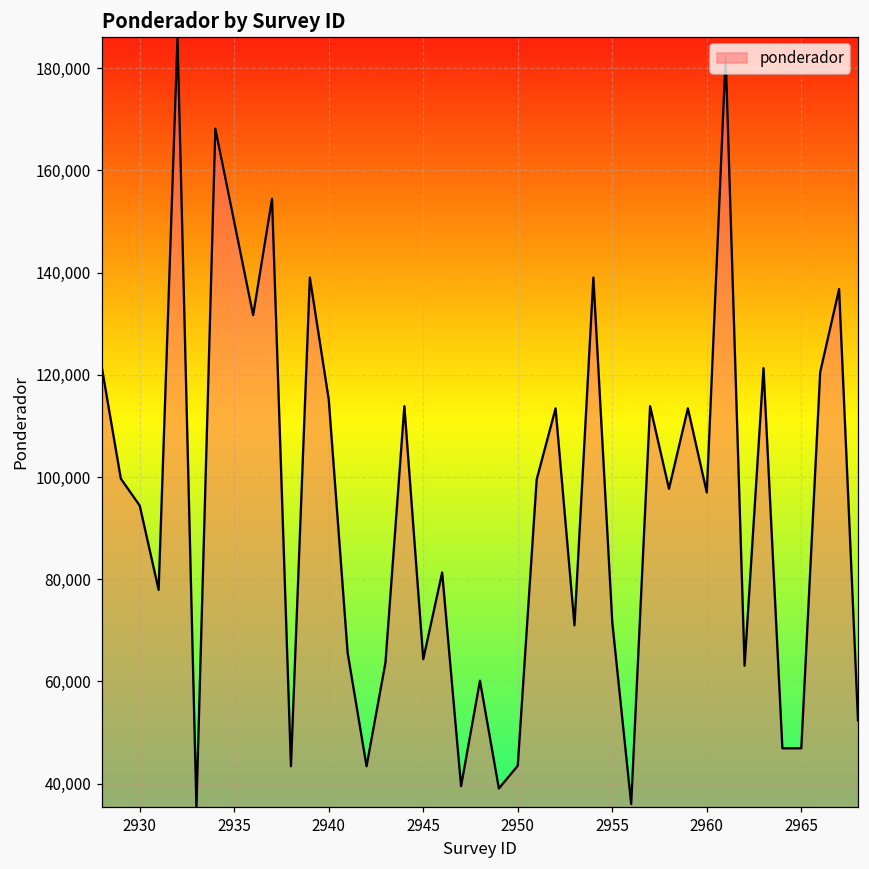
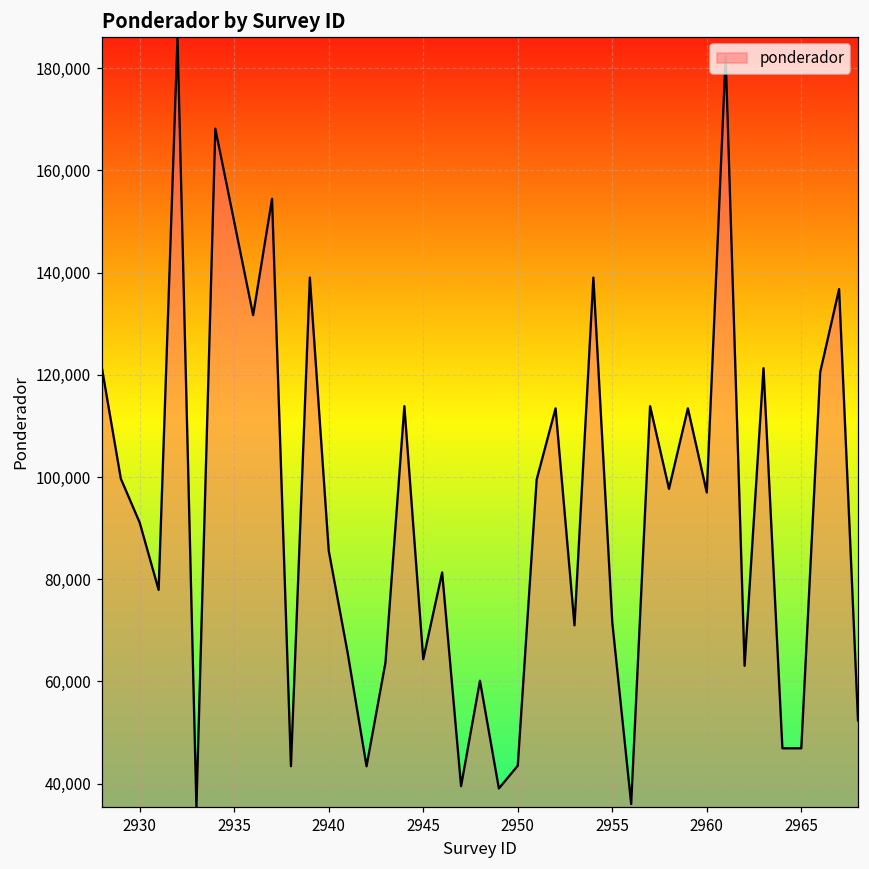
  {
-   "2930": "94,000",
-   "2940": "115,000",
+   "2930": "91,000",
+   "2940": "86,000",
    "2945": "64,000",
    "2950": "44,000",
    "2955": "72,000",
    "2960": "97,000",
    "2965": "47,000"
  }
